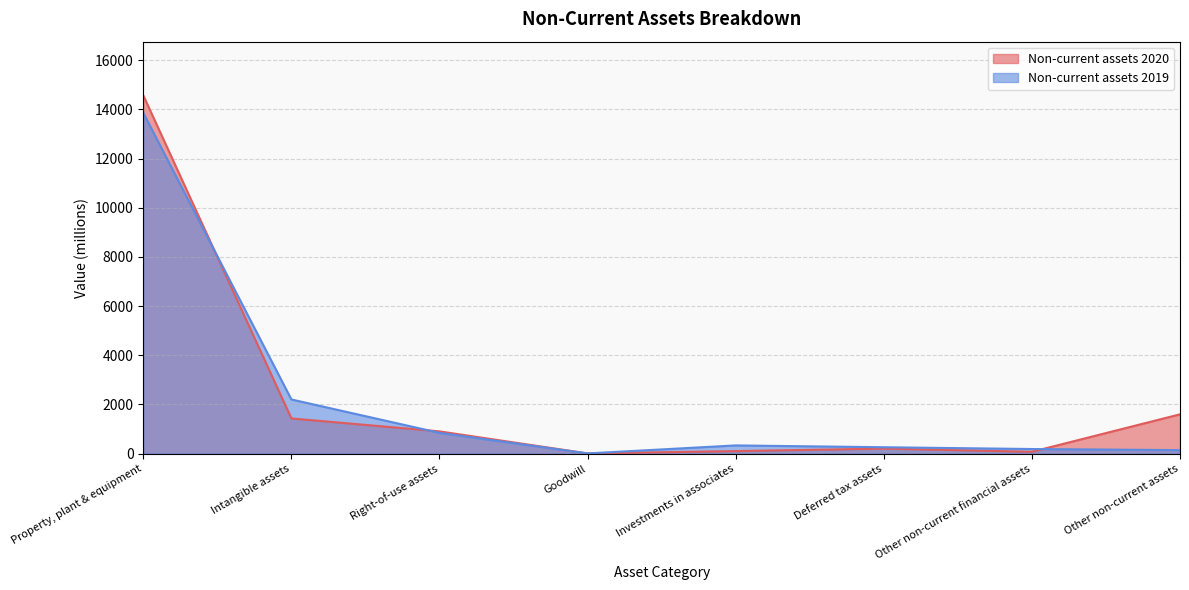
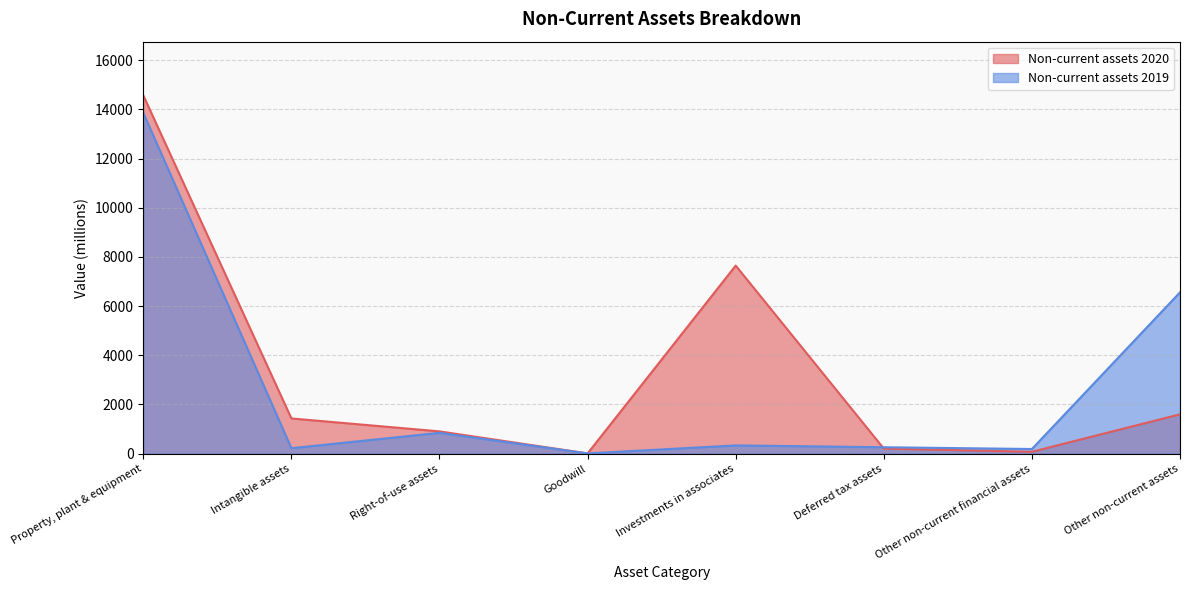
  {
    "Non-current assets 2020": {
      "Property, plant & equipment": 14600,
      "Intangible assets": 1400,
-     "Investments in associates": 100,
+     "Investments in associates": 7600,
      "Other non-current financial assets": 100,
      "Other non-current assets": 1600
    },
    "Non-current assets 2019": {
      "Property, plant & equipment": 13900,
-     "Intangible assets": 2200,
+     "Intangible assets": 200,
      "Investments in associates": 300,
      "Other non-current financial assets": 200,
-     "Other non-current assets": 100
+     "Other non-current assets": 6600
    }
  }
